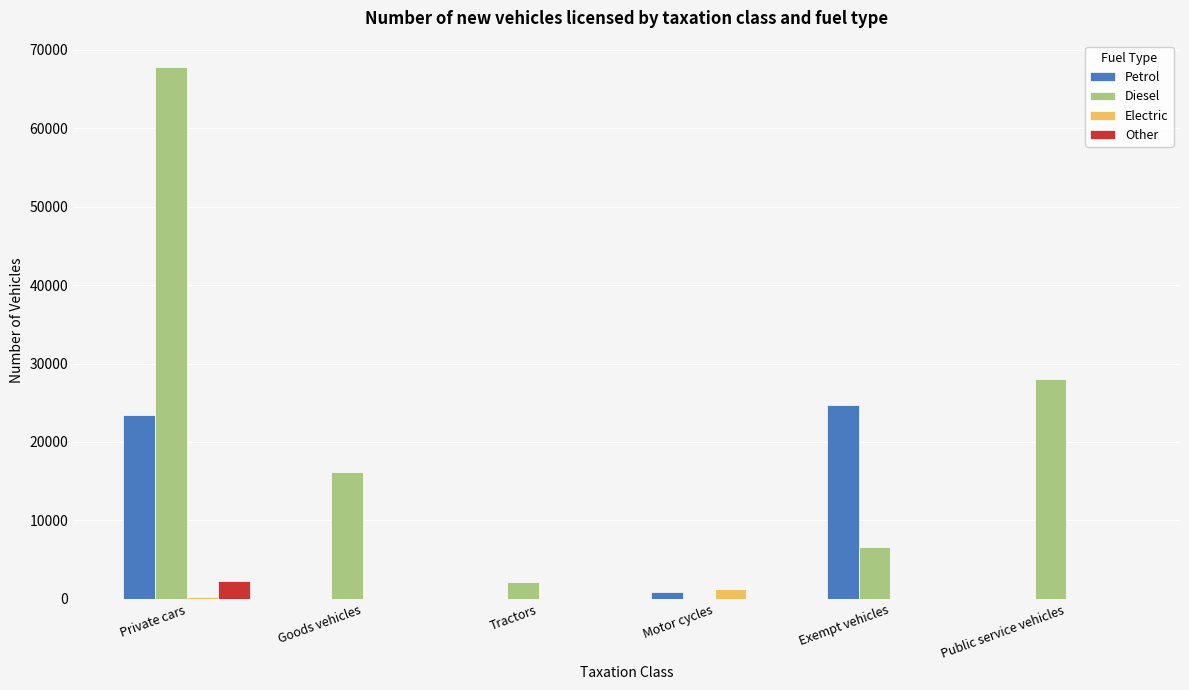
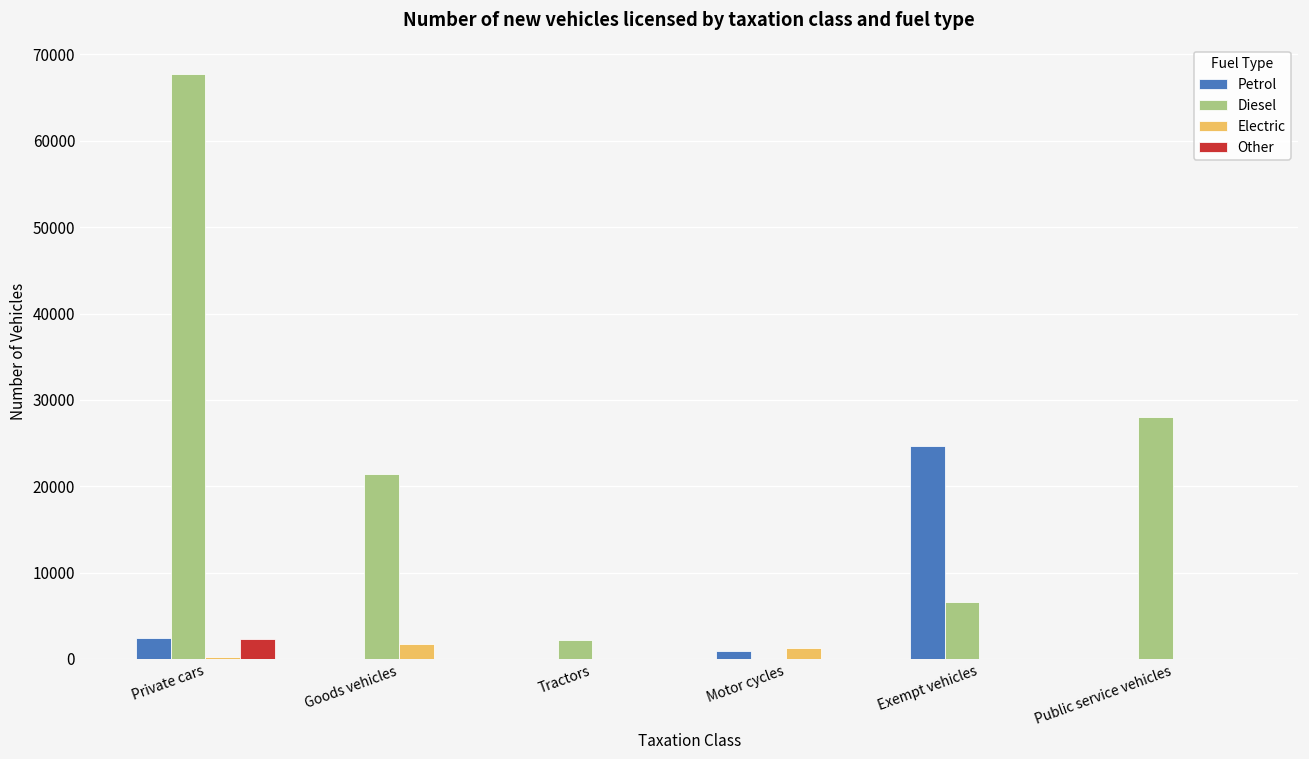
  {
    "Petrol": {
-     "Private cars": 23000,
+     "Private cars": 2000,
      "Motor cycles": 1000,
      "Exempt vehicles": 25000
    },
    "Diesel": {
      "Private cars": 68000,
-     "Goods vehicles": 16000,
+     "Goods vehicles": 21000,
      "Tractors": 2000,
      "Exempt vehicles": 7000,
      "Public service vehicles": 28000
    },
    "Electric": {
-     "Goods vehicles": 0,
+     "Goods vehicles": 2000,
      "Tractors": 0,
      "Motor cycles": 1000,
      "Public service vehicles": 0
    },
    "Other": {
      "Private cars": 2000,
      "Tractors": 0,
      "Motor cycles": 0,
      "Exempt vehicles": 0,
      "Public service vehicles": 0
    }
  }
